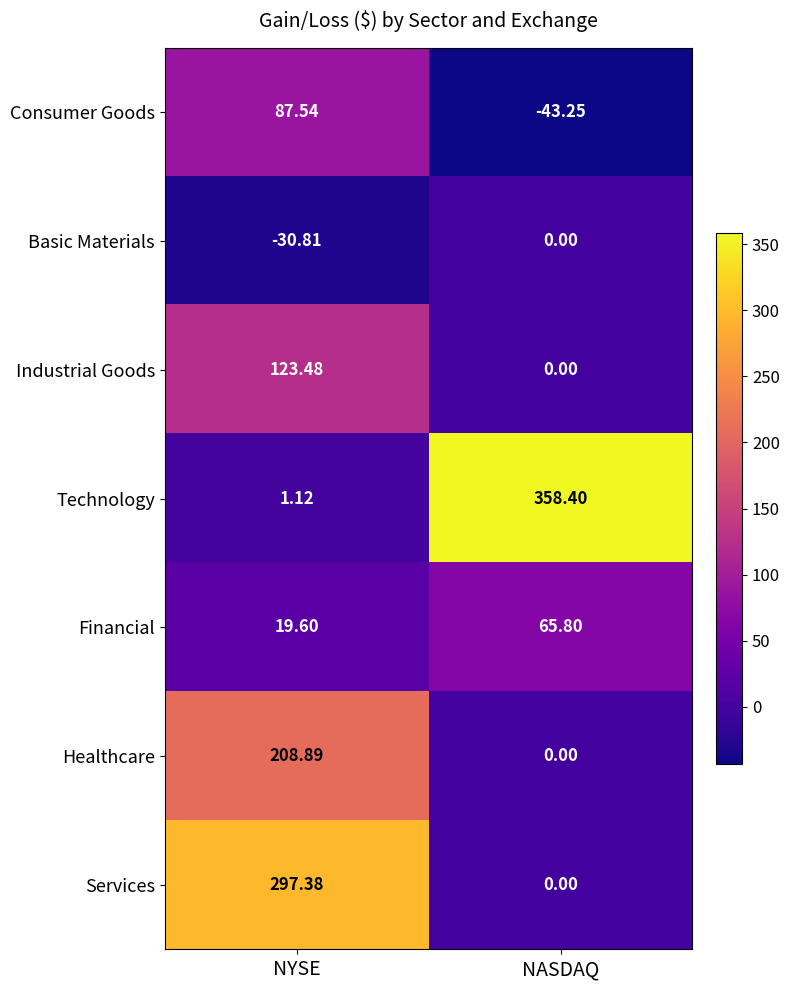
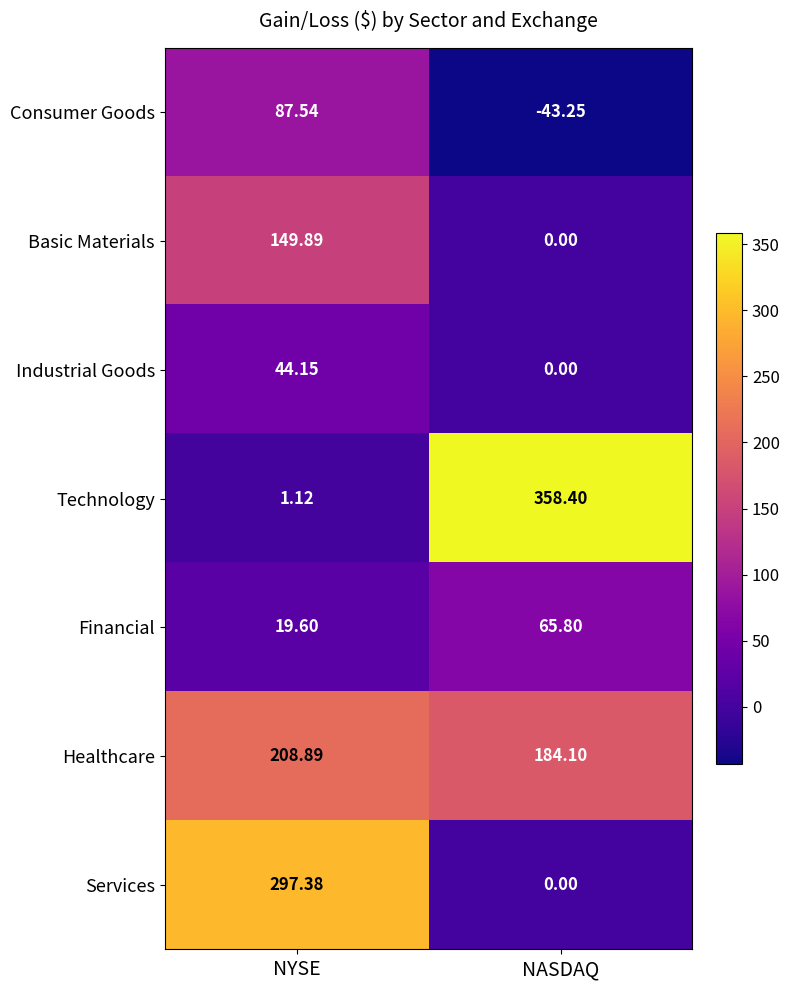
  {
    "Consumer Goods": {
      "NYSE": 87.54,
      "NASDAQ": -43.25
    },
    "Basic Materials": {
-     "NYSE": -30.81,
+     "NYSE": 149.89,
      "NASDAQ": 0.00
    },
    "Industrial Goods": {
-     "NYSE": 123.48,
+     "NYSE": 44.15,
      "NASDAQ": 0.00
    },
    "Technology": {
      "NYSE": 1.12,
      "NASDAQ": 358.40
    },
    "Financial": {
      "NYSE": 19.60,
      "NASDAQ": 65.80
    },
    "Healthcare": {
      "NYSE": 208.89,
-     "NASDAQ": 0.00
+     "NASDAQ": 184.10
    },
    "Services": {
      "NYSE": 297.38,
      "NASDAQ": 0.00
    }
  }
